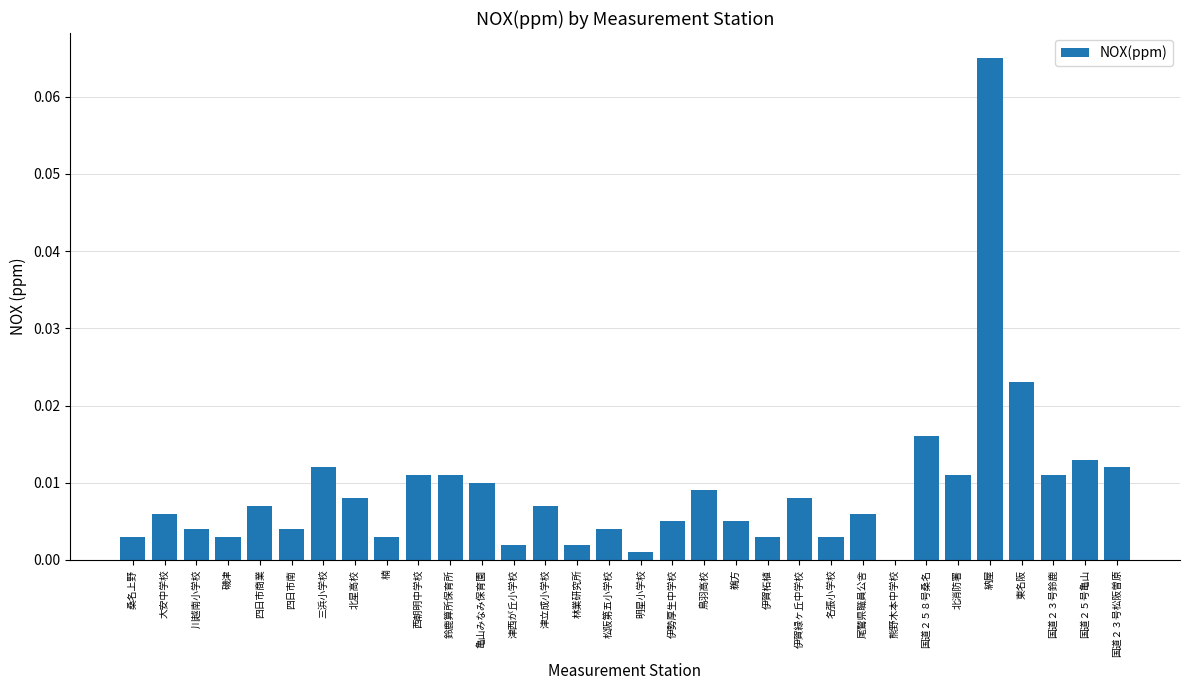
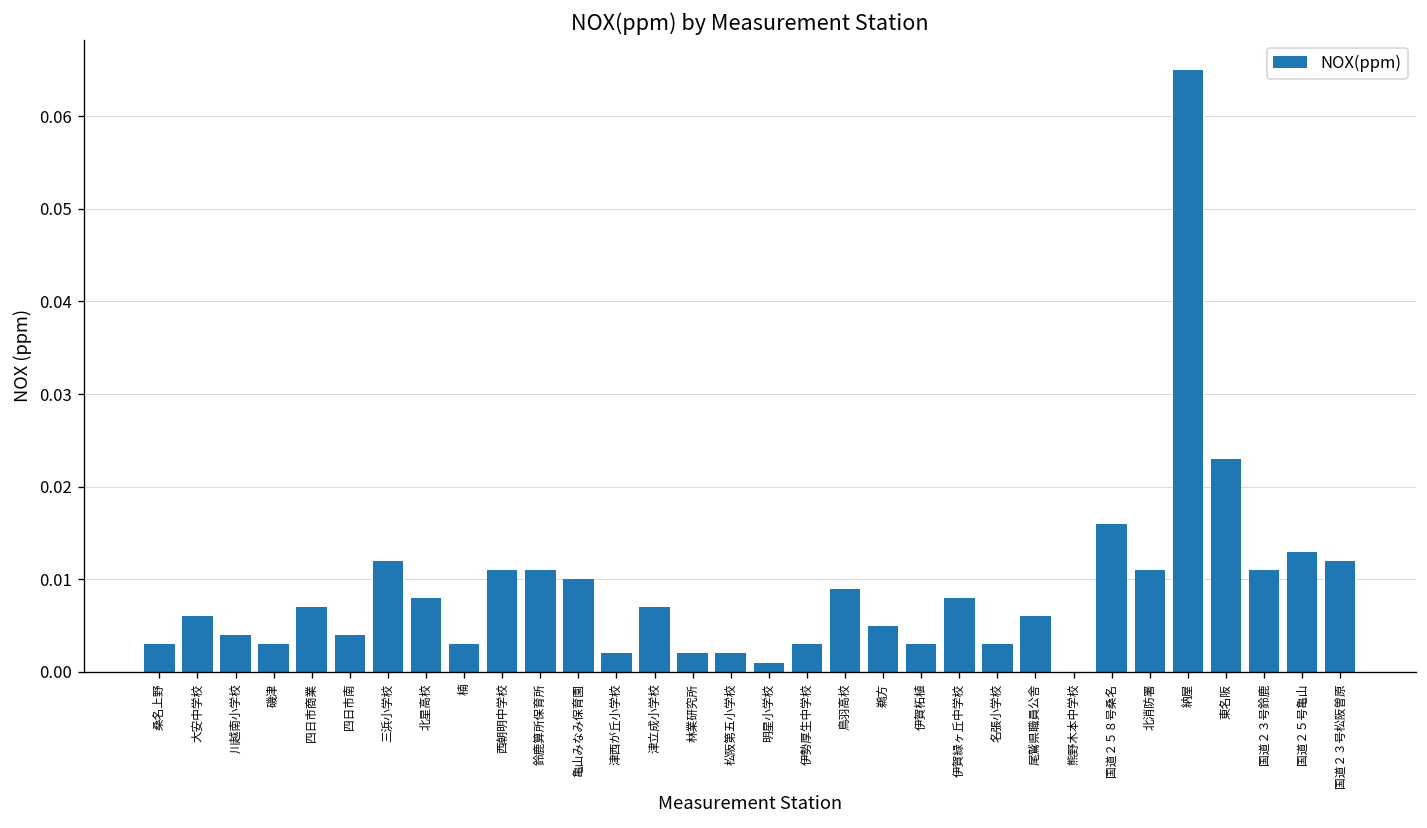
  {
    "桑名上野": 0.003,
    "大安中学校": 0.006,
    "川越南小学校": 0.004,
    "磯津": 0.003,
    "四日市商業": 0.007,
    "四日市南": 0.004,
    "三浜小学校": 0.012,
    "北星高校": 0.008,
    "楠": 0.003,
    "西朝明中学校": 0.011,
    "鈴鹿算所保育所": 0.011,
    "亀山みなみ保育園": 0.010,
    "津西が丘小学校": 0.002,
    "津立成小学校": 0.007,
    "林業研究所": 0.002,
-   "松阪第五小学校": 0.004,
+   "松阪第五小学校": 0.002,
    "明星小学校": 0.001,
-   "伊勢厚生中学校": 0.005,
+   "伊勢厚生中学校": 0.003,
    "鳥羽高校": 0.009,
    "鵜方": 0.005,
    "伊賀柘植": 0.003,
    "伊賀緑ヶ丘中学校": 0.008,
    "名張小学校": 0.003,
    "尾鷲県職員公舎": 0.006,
    "熊野木本中学校": 0.000,
    "国道２５８号桑名": 0.016,
    "北消防署": 0.011,
    "納屋": 0.065,
    "東名阪": 0.023,
    "国道２３号鈴鹿": 0.011,
    "国道２５号亀山": 0.013,
    "国道２３号松阪曽原": 0.012
  }
